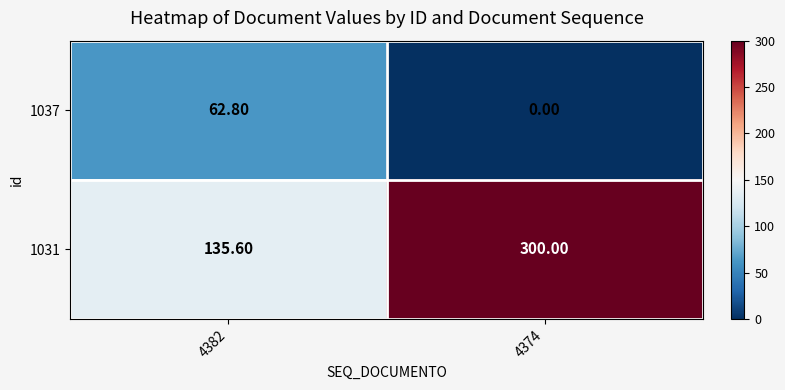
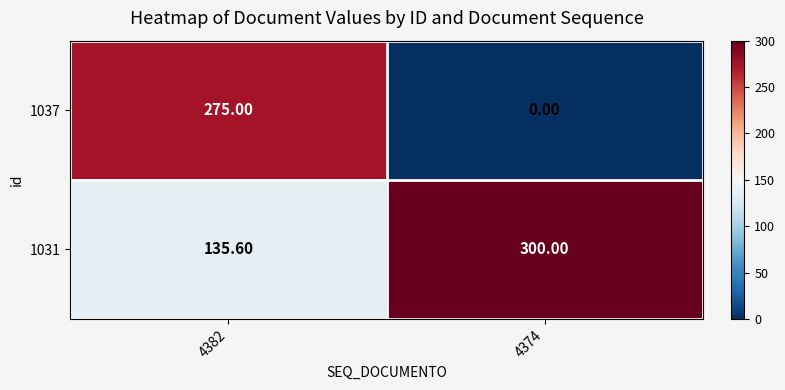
  {
    "1037": {
-     "4382": 62.80,
+     "4382": 275.00,
      "4374": 0.00
    },
    "1031": {
      "4382": 135.60,
      "4374": 300.00
    }
  }
